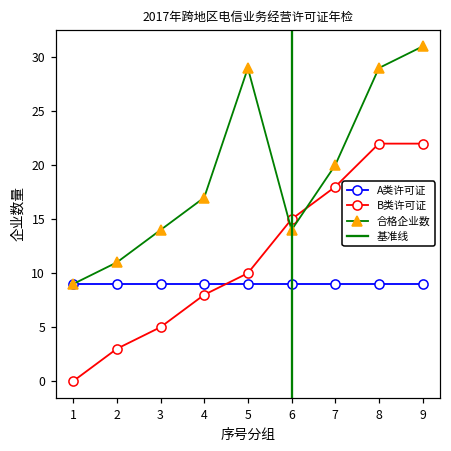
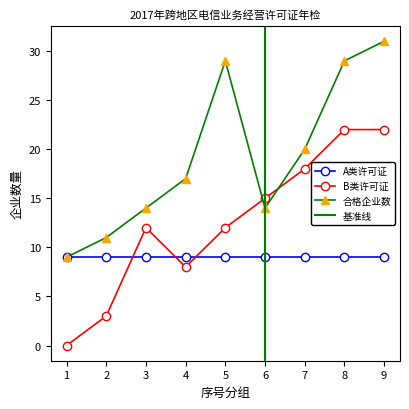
  {
    "A类许可证": {
      "2": 9,
      "3": 9,
      "4": 9,
      "5": 9,
      "6": 9,
      "7": 9,
      "8": 9,
      "9": 9
    },
    "B类许可证": {
      "1": 0,
      "2": 3,
-     "3": 5,
+     "3": 12,
      "4": 8,
-     "5": 10,
+     "5": 12,
      "6": 15,
      "7": 18,
      "8": 22,
      "9": 22
    },
    "合格企业数": {
      "2": 11,
      "3": 14,
      "4": 17,
      "5": 29,
      "6": 14,
      "7": 20,
      "8": 29,
      "9": 31
    }
  }
